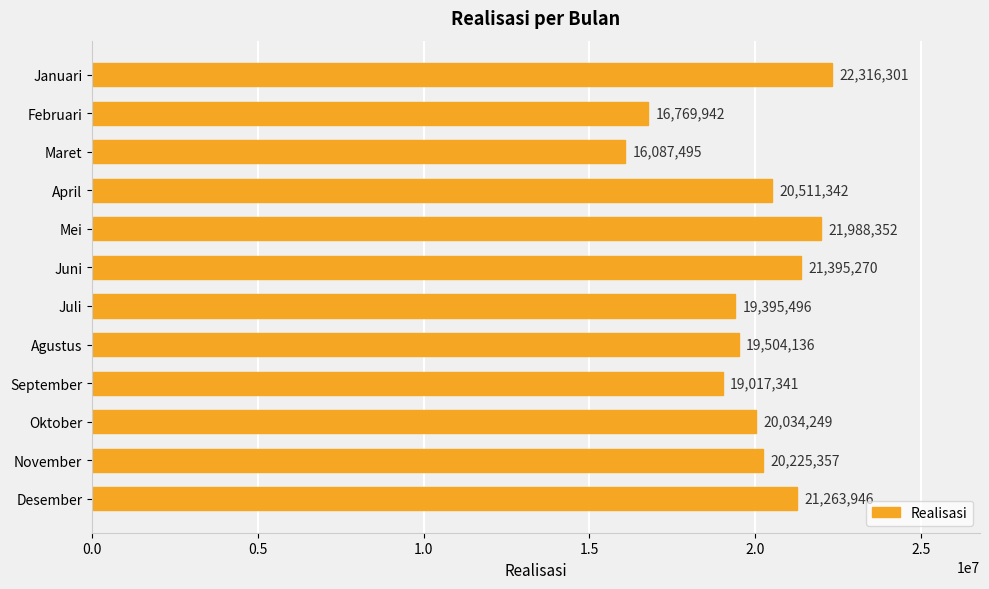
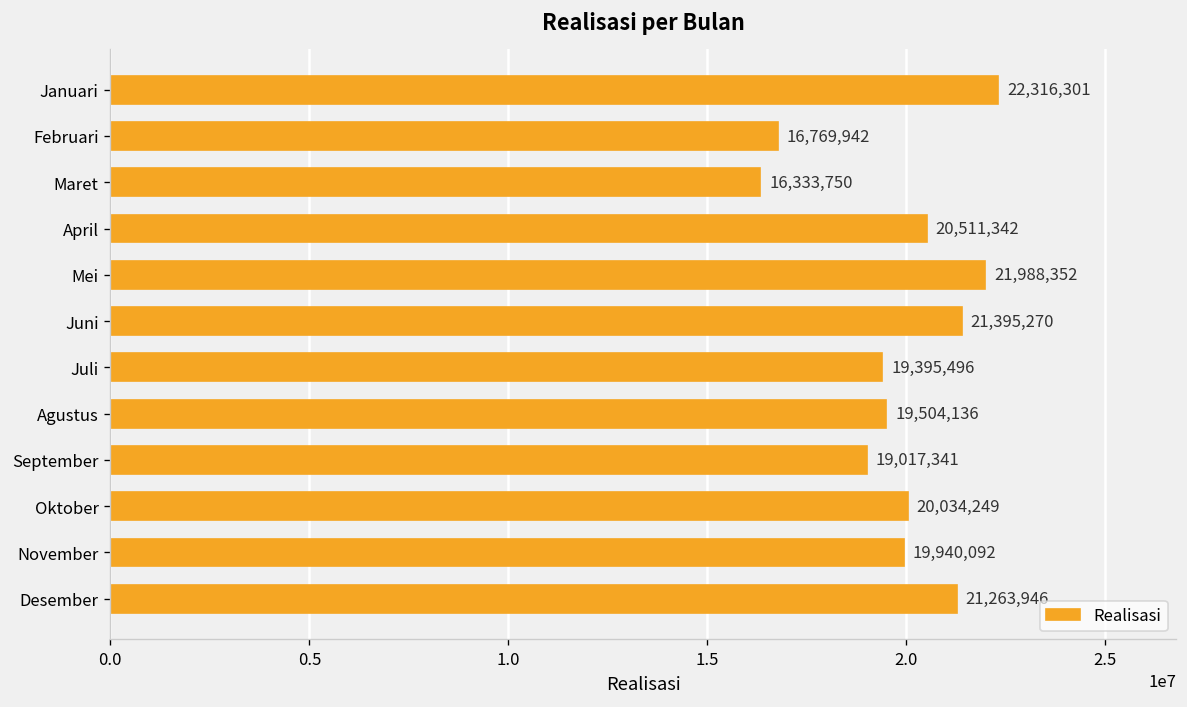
  {
    "Januari": "22,316,301",
    "Februari": "16,769,942",
-   "Maret": "16,087,495",
+   "Maret": "16,333,750",
    "April": "20,511,342",
    "Mei": "21,988,352",
    "Juni": "21,395,270",
    "Juli": "19,395,496",
    "Agustus": "19,504,136",
    "September": "19,017,341",
    "Oktober": "20,034,249",
-   "November": "20,225,357"
+   "November": "19,940,092"
  }
